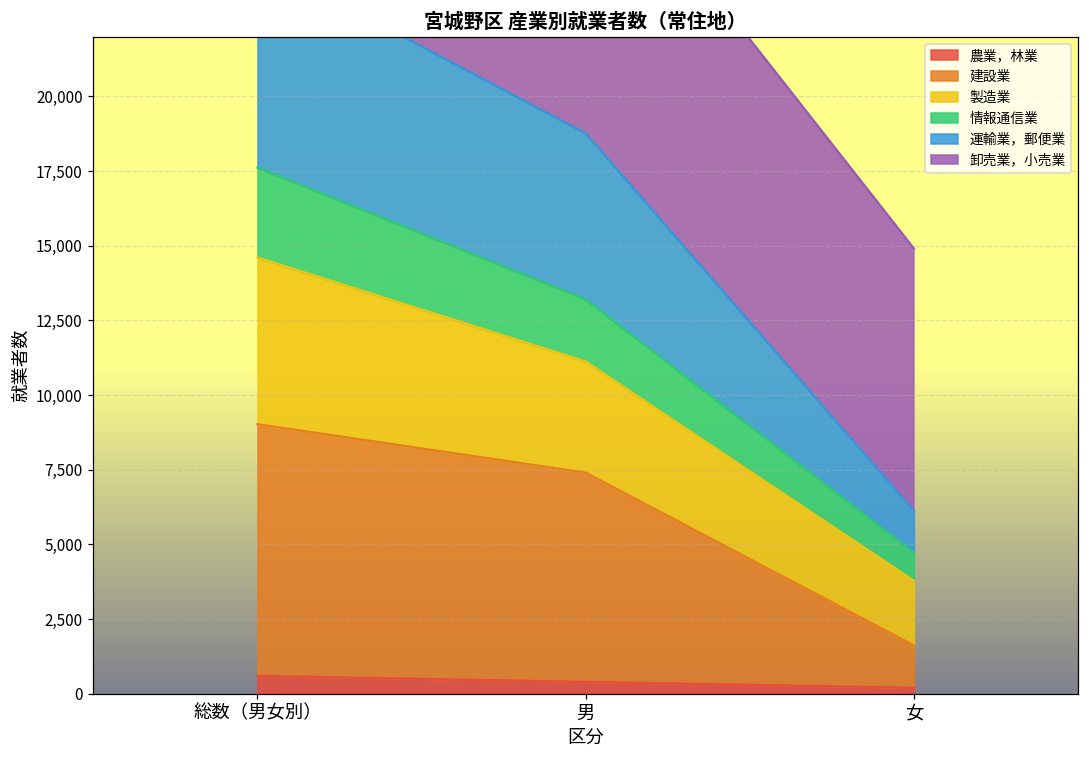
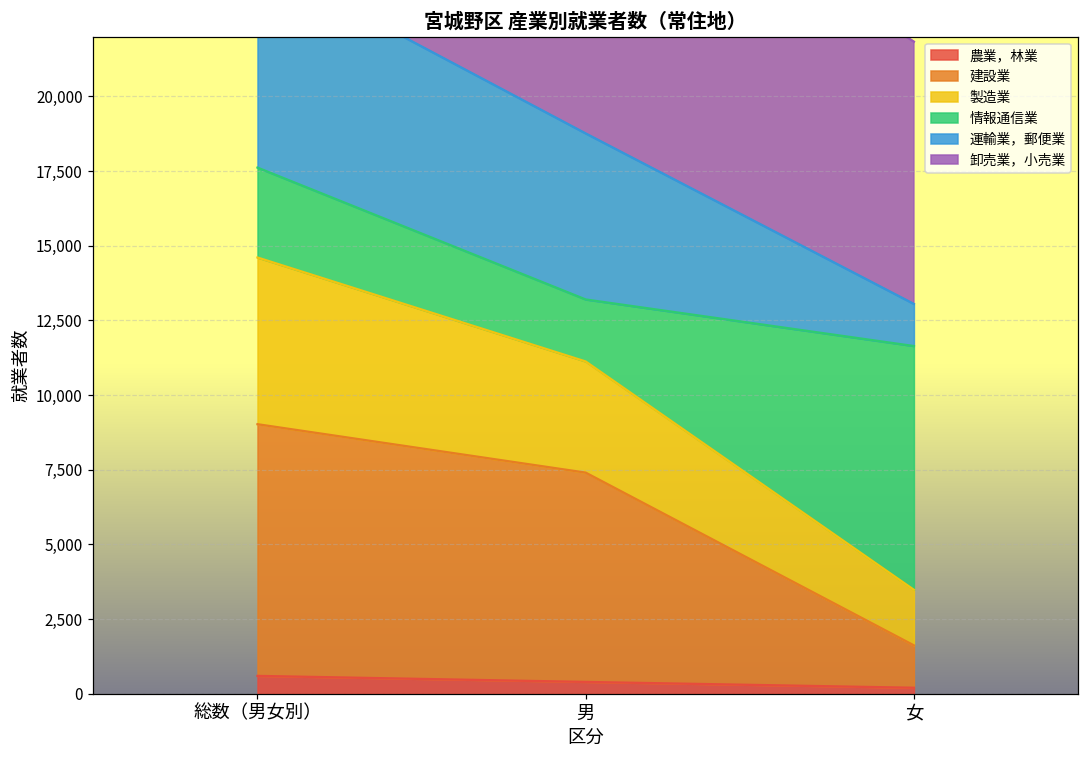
  {
    "製造業": {
      "総数（男女別）": "5,600",
      "男": "3,700",
-     "女": "2,200"
+     "女": "1,900"
    },
    "情報通信業": {
      "総数（男女別）": "3,000",
      "男": "2,100",
-     "女": "900"
+     "女": "8,200"
    },
    "運輸業，郵便業": {
      "男": "5,600",
      "女": "1,400"
    },
    "卸売業，小売業": {
      "女": "8,800"
    }
  }
